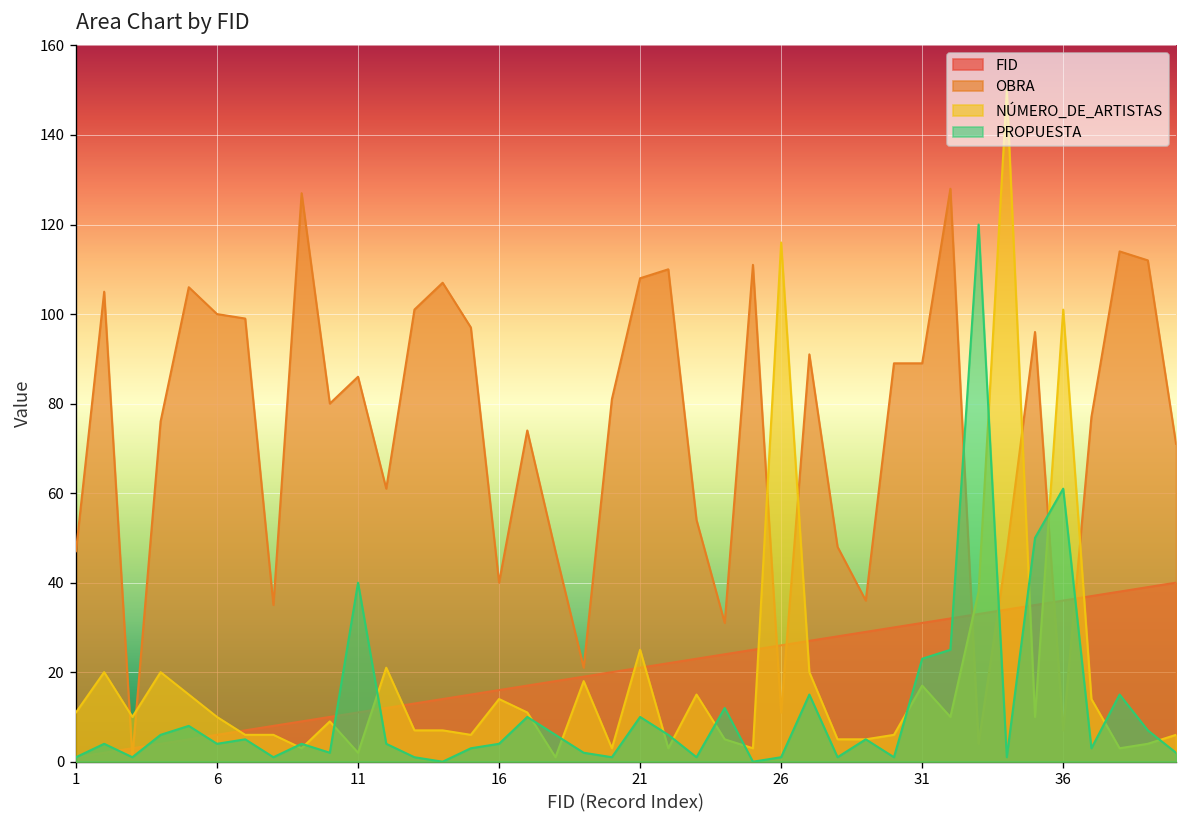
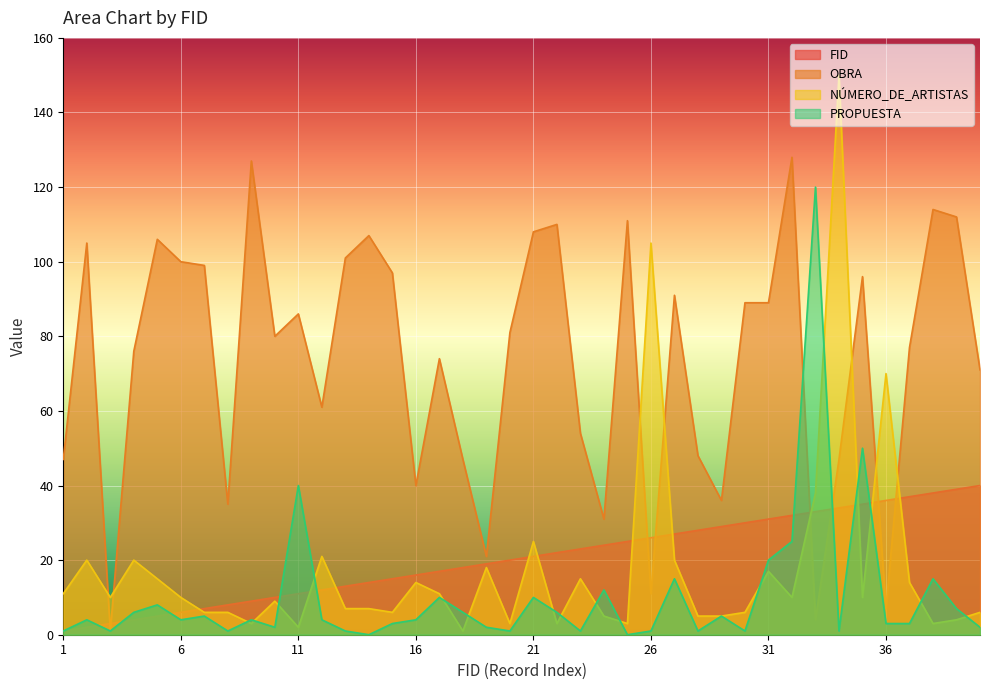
  {
    "NÚMERO_DE_ARTISTAS": {
      "1": 11,
      "6": 10,
      "11": 2,
      "16": 14,
      "21": 25,
-     "26": 116,
+     "26": 105,
      "31": 17,
-     "36": 101
+     "36": 70
    },
    "PROPUESTA": {
      "6": 4,
      "11": 40,
      "16": 4,
      "21": 10,
      "26": 1,
-     "31": 23,
-     "36": 61
+     "31": 20,
+     "36": 3
    }
  }
